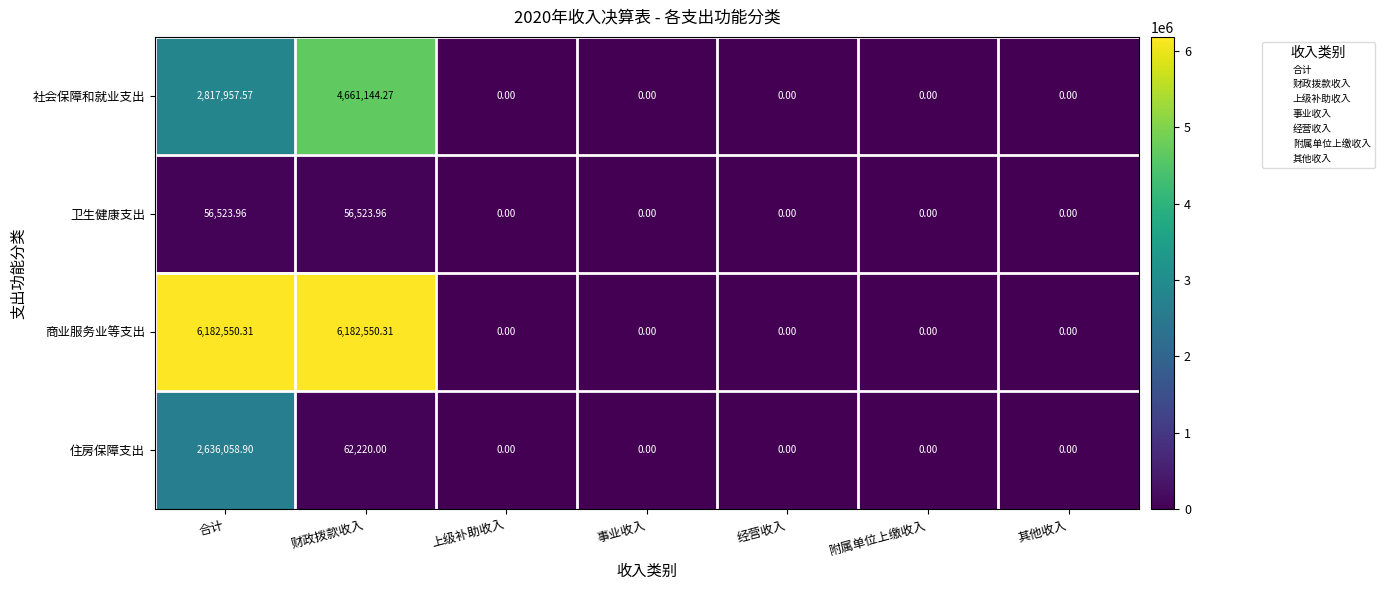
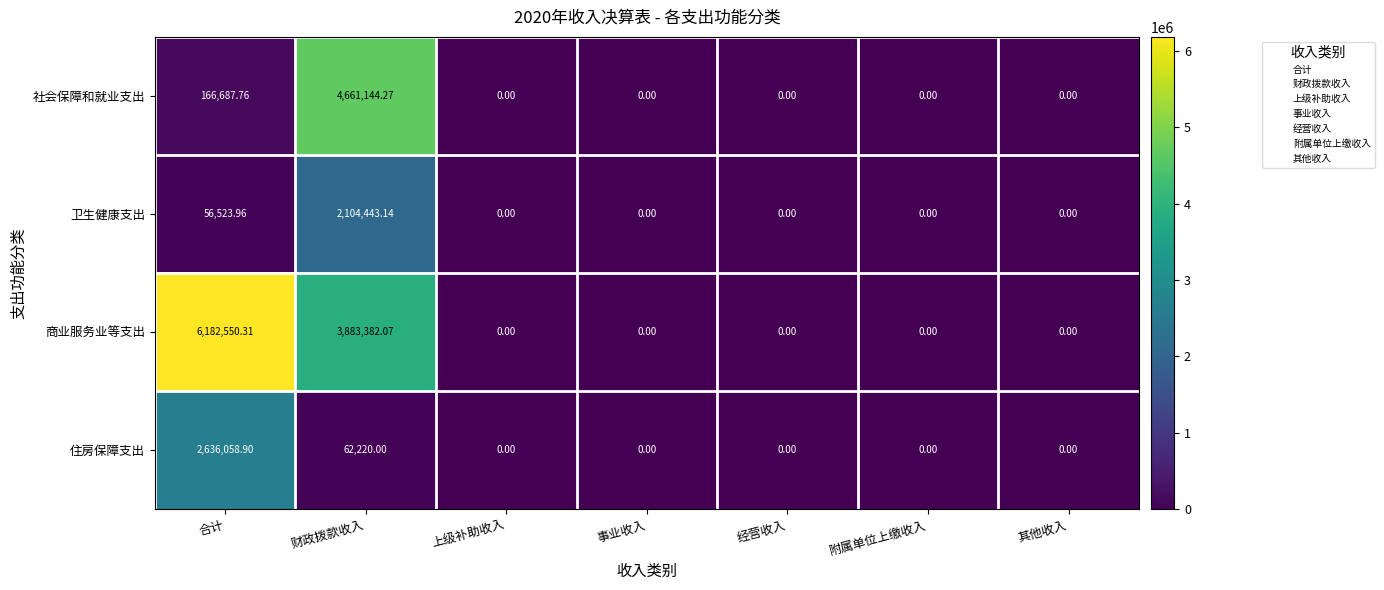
  {
    "社会保障和就业支出": {
-     "合计": "2,817,957.57",
+     "合计": "166,687.76",
      "财政拨款收入": "4,661,144.27",
      "上级补助收入": "0.00",
      "事业收入": "0.00",
      "经营收入": "0.00",
      "附属单位上缴收入": "0.00",
      "其他收入": "0.00"
    },
    "卫生健康支出": {
      "合计": "56,523.96",
-     "财政拨款收入": "56,523.96",
+     "财政拨款收入": "2,104,443.14",
      "上级补助收入": "0.00",
      "事业收入": "0.00",
      "经营收入": "0.00",
      "附属单位上缴收入": "0.00",
      "其他收入": "0.00"
    },
    "商业服务业等支出": {
      "合计": "6,182,550.31",
-     "财政拨款收入": "6,182,550.31",
+     "财政拨款收入": "3,883,382.07",
      "上级补助收入": "0.00",
      "事业收入": "0.00",
      "经营收入": "0.00",
      "附属单位上缴收入": "0.00",
      "其他收入": "0.00"
    },
    "住房保障支出": {
      "合计": "2,636,058.90",
      "财政拨款收入": "62,220.00",
      "上级补助收入": "0.00",
      "事业收入": "0.00",
      "经营收入": "0.00",
      "附属单位上缴收入": "0.00",
      "其他收入": "0.00"
    }
  }
